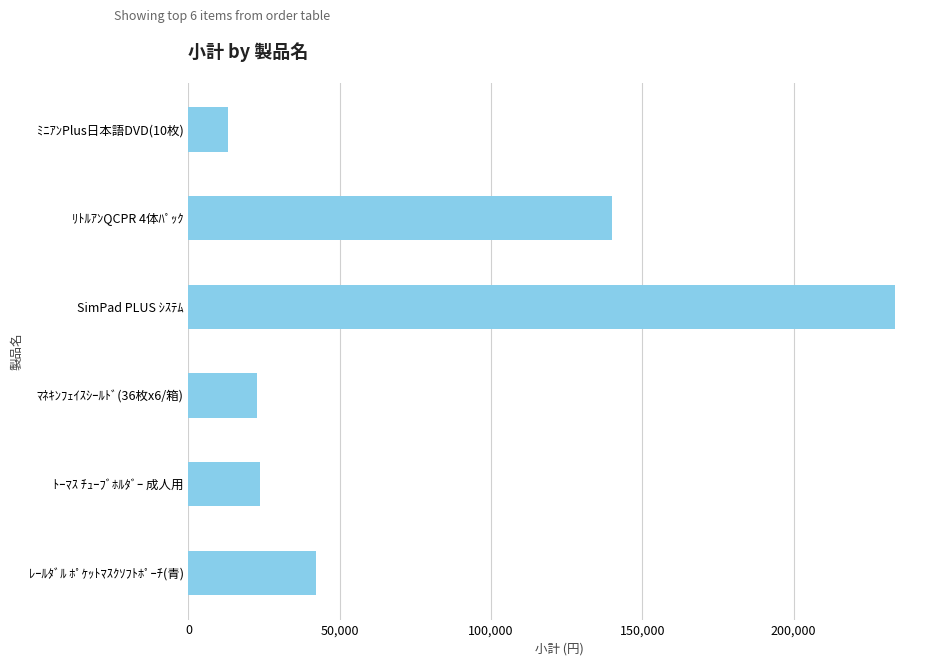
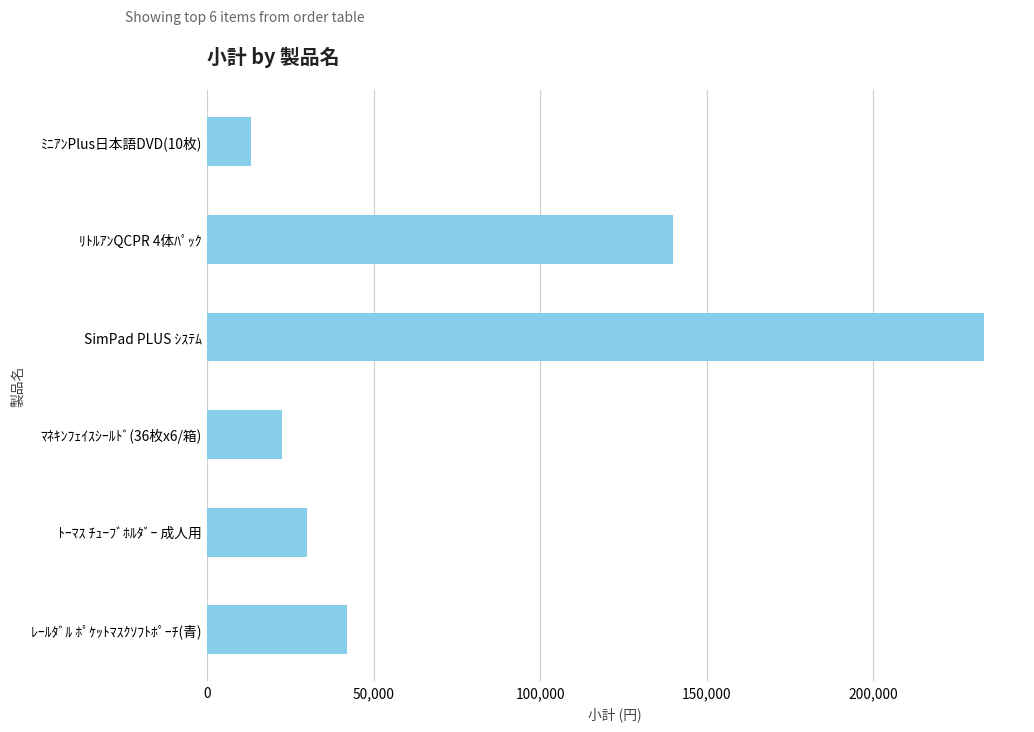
  {
    "ﾐﾆｱﾝPlus日本語DVD(10枚)": "13,000",
    "ﾘﾄﾙｱﾝQCPR 4体ﾊﾟｯｸ": "140,000",
    "SimPad PLUS ｼｽﾃﾑ": "233,000",
    "ﾏﾈｷﾝﾌｪｲｽｼｰﾙﾄﾞ(36枚x6/箱)": "23,000",
-   "ﾄｰﾏｽ ﾁｭｰﾌﾞﾎﾙﾀﾞｰ 成人用": "24,000",
+   "ﾄｰﾏｽ ﾁｭｰﾌﾞﾎﾙﾀﾞｰ 成人用": "30,000",
    "ﾚｰﾙﾀﾞﾙ ﾎﾟｹｯﾄﾏｽｸｿﾌﾄﾎﾟｰﾁ(青)": "42,000"
  }
